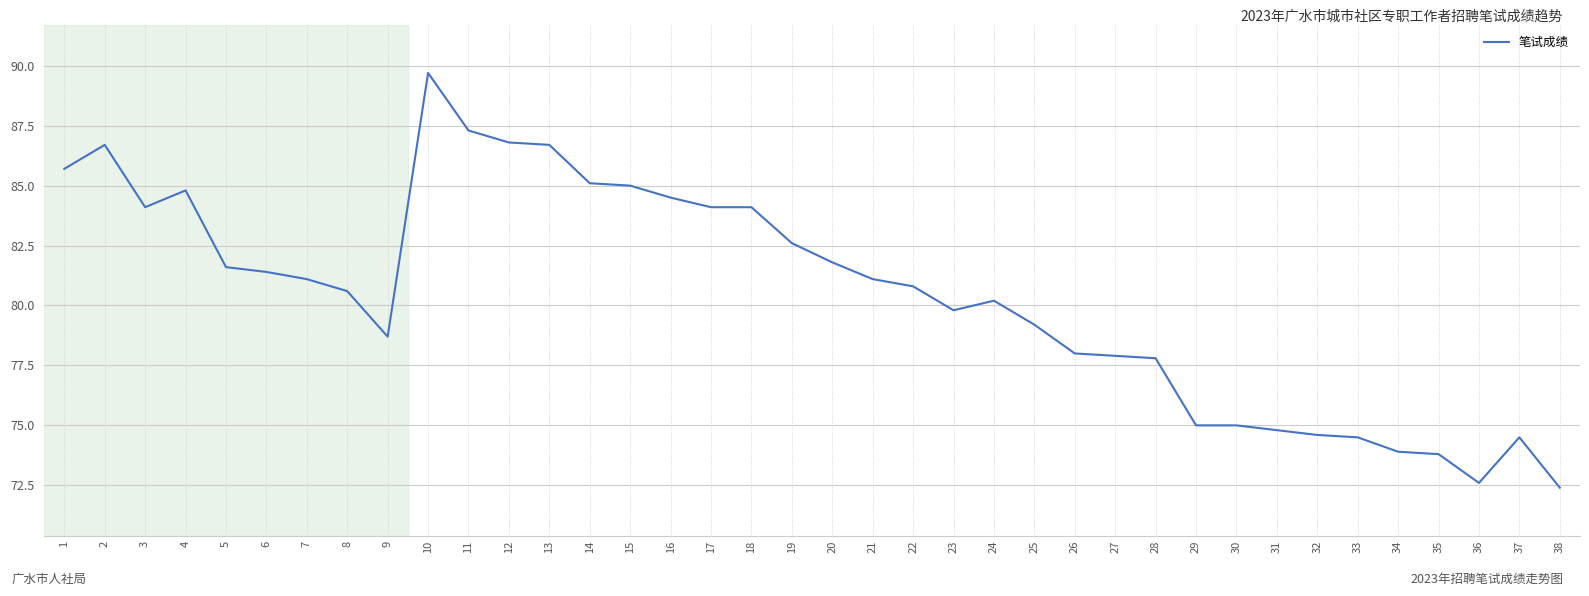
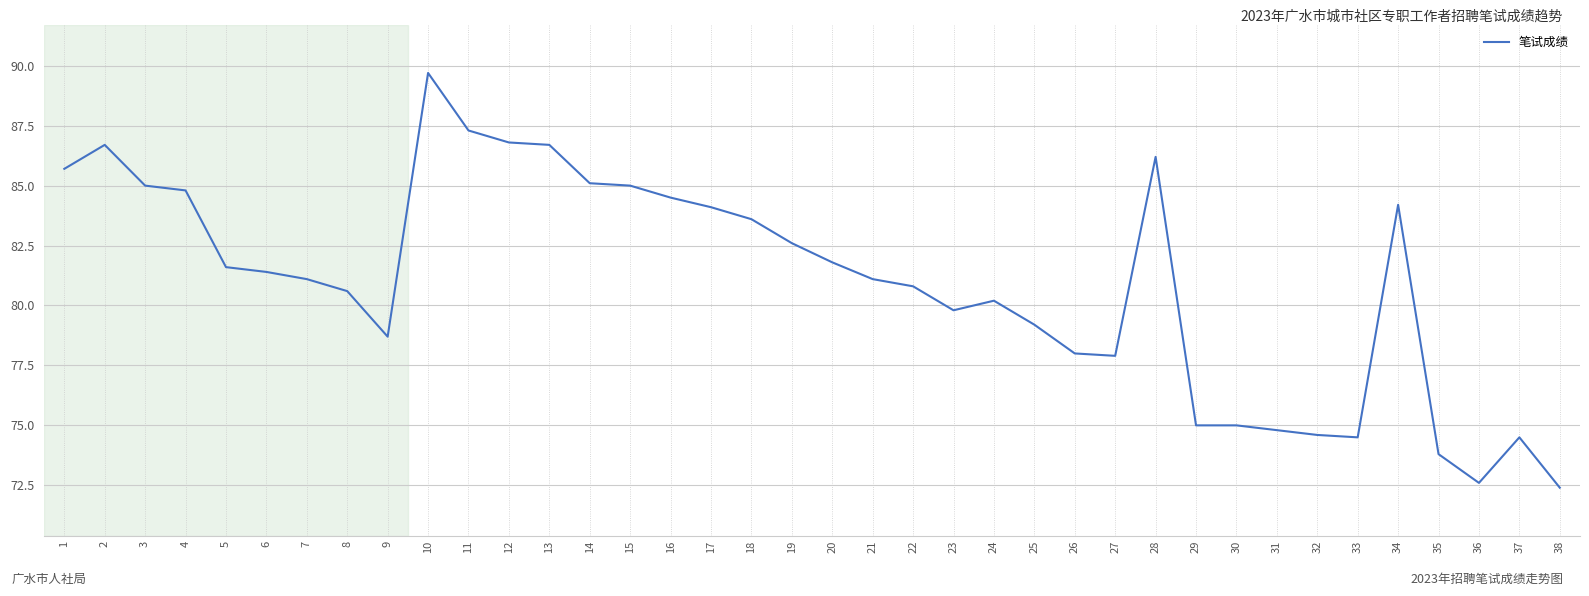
  {
    "1": 85.7,
    "2": 86.7,
-   "3": 84.1,
+   "3": 85.0,
    "4": 84.8,
    "5": 81.6,
    "6": 81.4,
    "7": 81.1,
    "8": 80.6,
    "9": 78.7,
    "10": 89.7,
    "11": 87.3,
    "12": 86.8,
    "13": 86.7,
    "14": 85.1,
    "15": 85.0,
    "16": 84.5,
    "17": 84.1,
-   "18": 84.1,
+   "18": 83.6,
    "19": 82.6,
    "20": 81.8,
    "21": 81.1,
    "22": 80.8,
    "23": 79.8,
    "24": 80.2,
    "25": 79.2,
    "26": 78.0,
    "27": 77.9,
-   "28": 77.8,
+   "28": 86.2,
    "29": 75.0,
    "30": 75.0,
    "31": 74.8,
    "32": 74.6,
    "33": 74.5,
-   "34": 73.9,
+   "34": 84.2,
    "35": 73.8,
    "36": 72.6,
    "37": 74.5,
    "38": 72.4
  }
